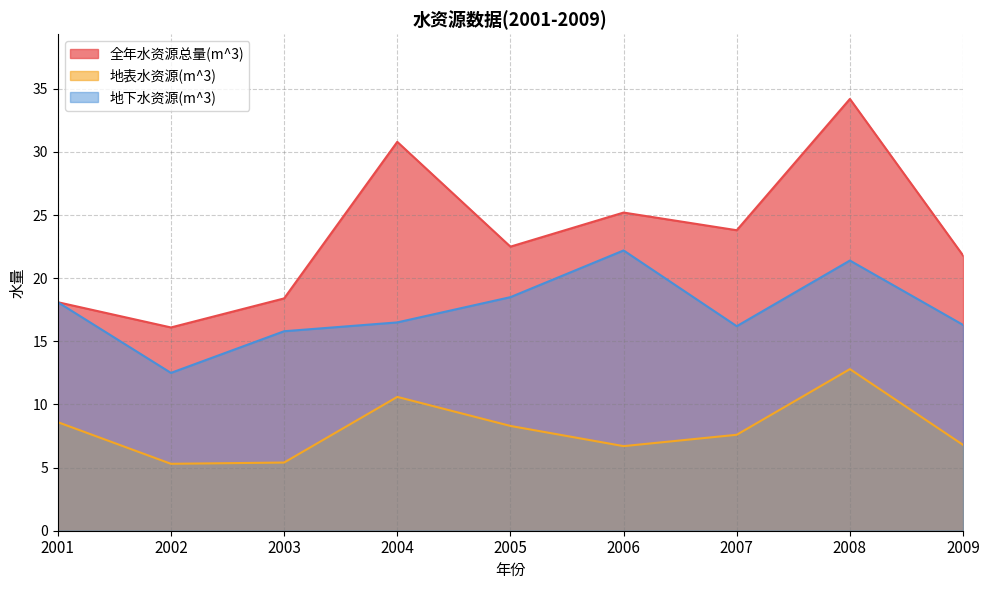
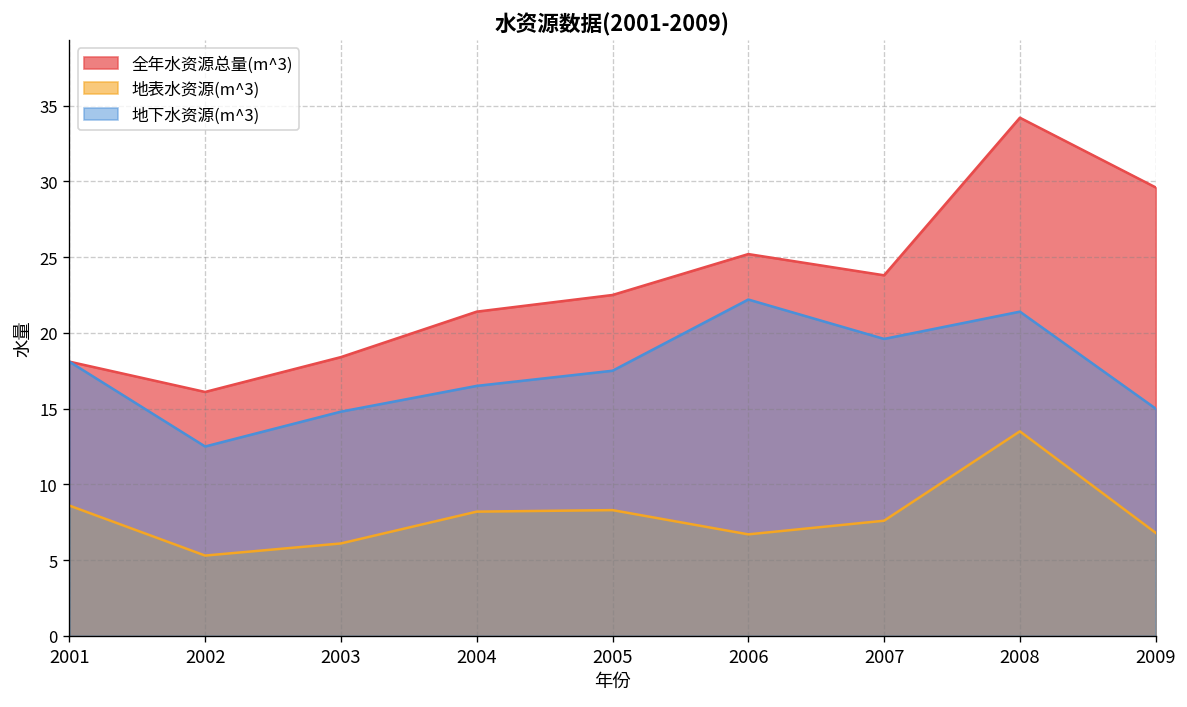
  {
    "全年水资源总量(m^3)": {
      "2002": 16.1,
      "2003": 18.4,
-     "2004": 30.8,
+     "2004": 21.4,
      "2005": 22.5,
      "2006": 25.2,
      "2007": 23.8,
      "2008": 34.2,
-     "2009": 21.8
+     "2009": 29.6
    },
    "地表水资源(m^3)": {
      "2001": 8.6,
      "2002": 5.3,
-     "2003": 5.4,
-     "2004": 10.6,
+     "2003": 6.1,
+     "2004": 8.2,
      "2005": 8.3,
      "2006": 6.7,
      "2007": 7.6,
-     "2008": 12.8,
+     "2008": 13.5,
      "2009": 6.8
    },
    "地下水资源(m^3)": {
      "2002": 12.5,
-     "2003": 15.8,
+     "2003": 14.8,
      "2004": 16.5,
-     "2005": 18.5,
+     "2005": 17.5,
      "2006": 22.2,
-     "2007": 16.2,
+     "2007": 19.6,
      "2008": 21.4,
-     "2009": 16.3
+     "2009": 15.0
    }
  }
